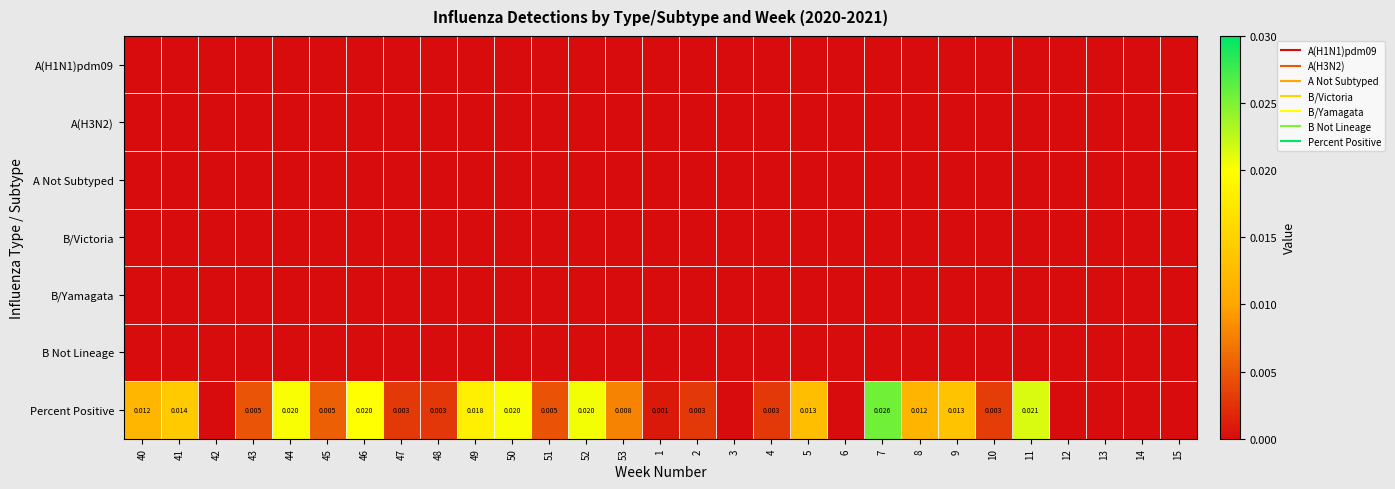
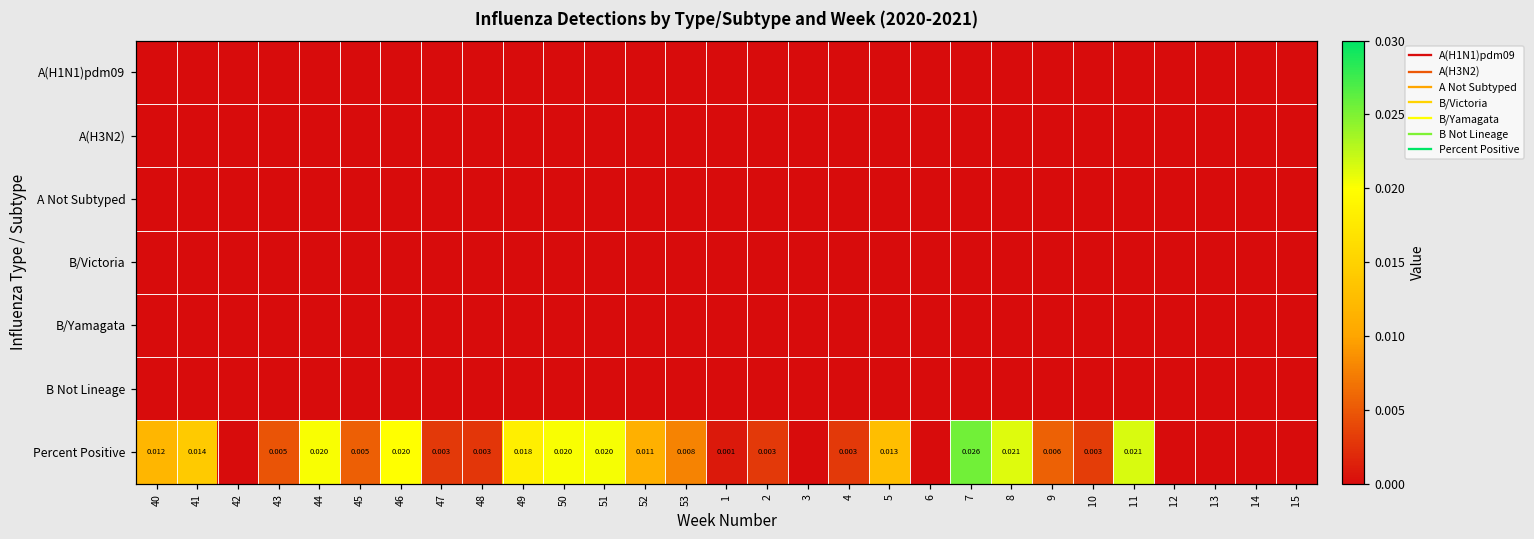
  {
    "Percent Positive": {
      "40": 0.012,
      "41": 0.014,
      "43": 0.005,
      "44": 0.020,
      "45": 0.005,
      "46": 0.020,
      "47": 0.003,
      "48": 0.003,
      "49": 0.018,
      "50": 0.020,
-     "51": 0.005,
-     "52": 0.020,
+     "51": 0.020,
+     "52": 0.011,
      "53": 0.008,
      "1": 0.001,
      "2": 0.003,
      "4": 0.003,
      "5": 0.013,
      "7": 0.026,
-     "8": 0.012,
-     "9": 0.013,
+     "8": 0.021,
+     "9": 0.006,
      "10": 0.003,
      "11": 0.021
    }
  }
